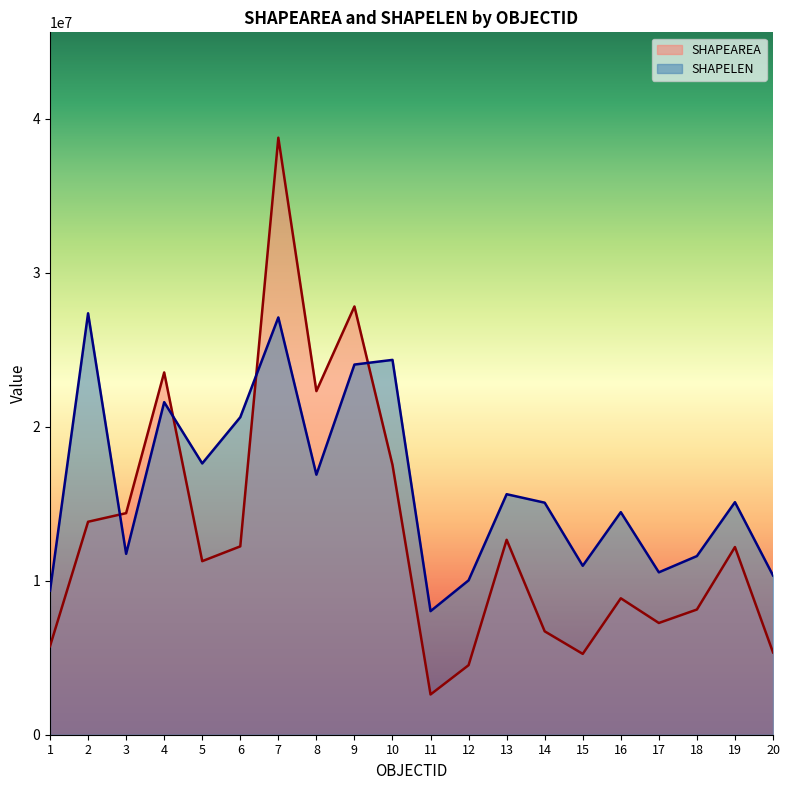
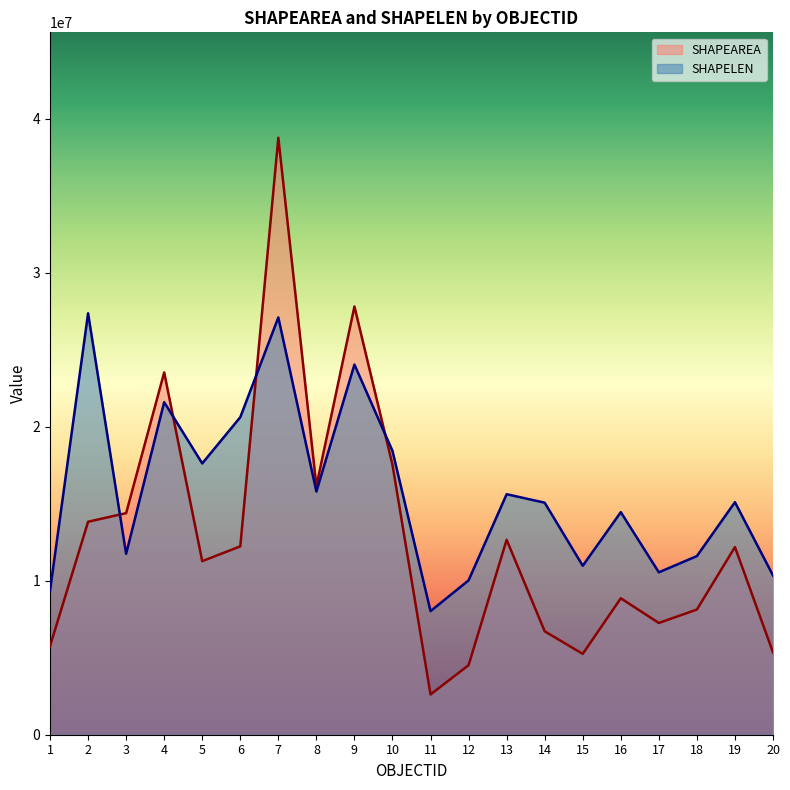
  {
    "SHAPEAREA": {
      "1": 5700000,
      "2": 13800000,
      "3": 14400000,
      "4": 23500000,
      "5": 11300000,
      "6": 12200000,
      "7": 38800000,
-     "8": 22300000,
+     "8": 16100000,
      "9": 27800000,
      "10": 17500000,
      "11": 2600000,
      "12": 4500000,
      "13": 12700000,
      "14": 6700000,
      "15": 5200000,
      "16": 8900000,
      "17": 7300000,
      "18": 8100000,
      "19": 12200000,
      "20": 5300000
    },
    "SHAPELEN": {
      "1": 9400000,
      "2": 27400000,
      "3": 11700000,
      "4": 21600000,
      "5": 17600000,
      "6": 20600000,
      "7": 27100000,
-     "8": 16900000,
+     "8": 15800000,
      "9": 24000000,
-     "10": 24300000,
+     "10": 18400000,
      "11": 8000000,
      "12": 10000000,
      "13": 15600000,
      "14": 15100000,
      "15": 11000000,
      "16": 14400000,
      "17": 10500000,
      "18": 11600000,
      "19": 15100000,
      "20": 10300000
    }
  }
